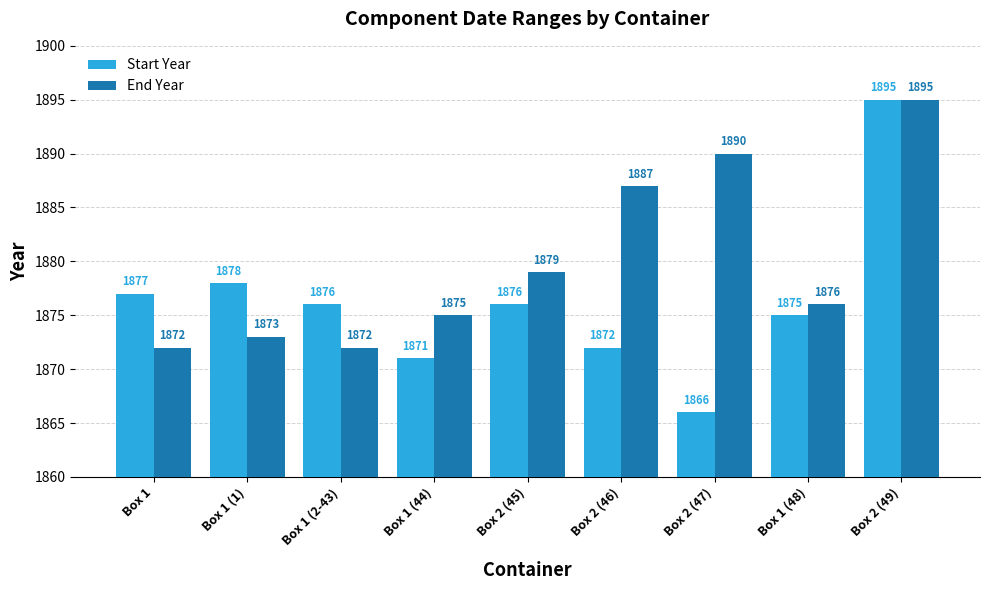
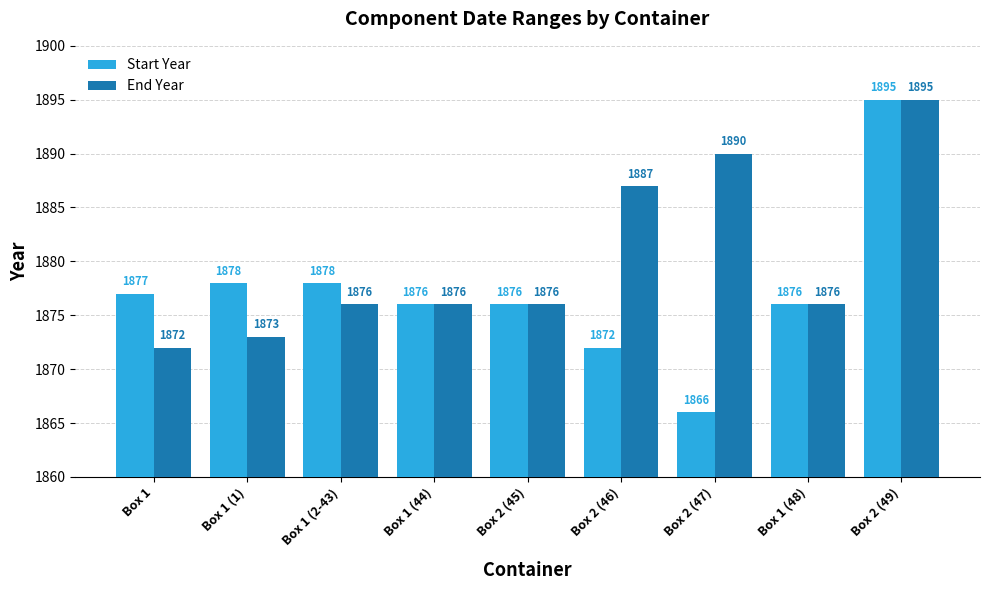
  {
    "Start Year": {
      "Box 1": 1877,
      "Box 1 (1)": 1878,
-     "Box 1 (2-43)": 1876,
-     "Box 1 (44)": 1871,
+     "Box 1 (2-43)": 1878,
+     "Box 1 (44)": 1876,
      "Box 2 (45)": 1876,
      "Box 2 (46)": 1872,
      "Box 2 (47)": 1866,
-     "Box 1 (48)": 1875,
+     "Box 1 (48)": 1876,
      "Box 2 (49)": 1895
    },
    "End Year": {
      "Box 1": 1872,
      "Box 1 (1)": 1873,
-     "Box 1 (2-43)": 1872,
-     "Box 1 (44)": 1875,
-     "Box 2 (45)": 1879,
+     "Box 1 (2-43)": 1876,
+     "Box 1 (44)": 1876,
+     "Box 2 (45)": 1876,
      "Box 2 (46)": 1887,
      "Box 2 (47)": 1890,
      "Box 1 (48)": 1876,
      "Box 2 (49)": 1895
    }
  }
